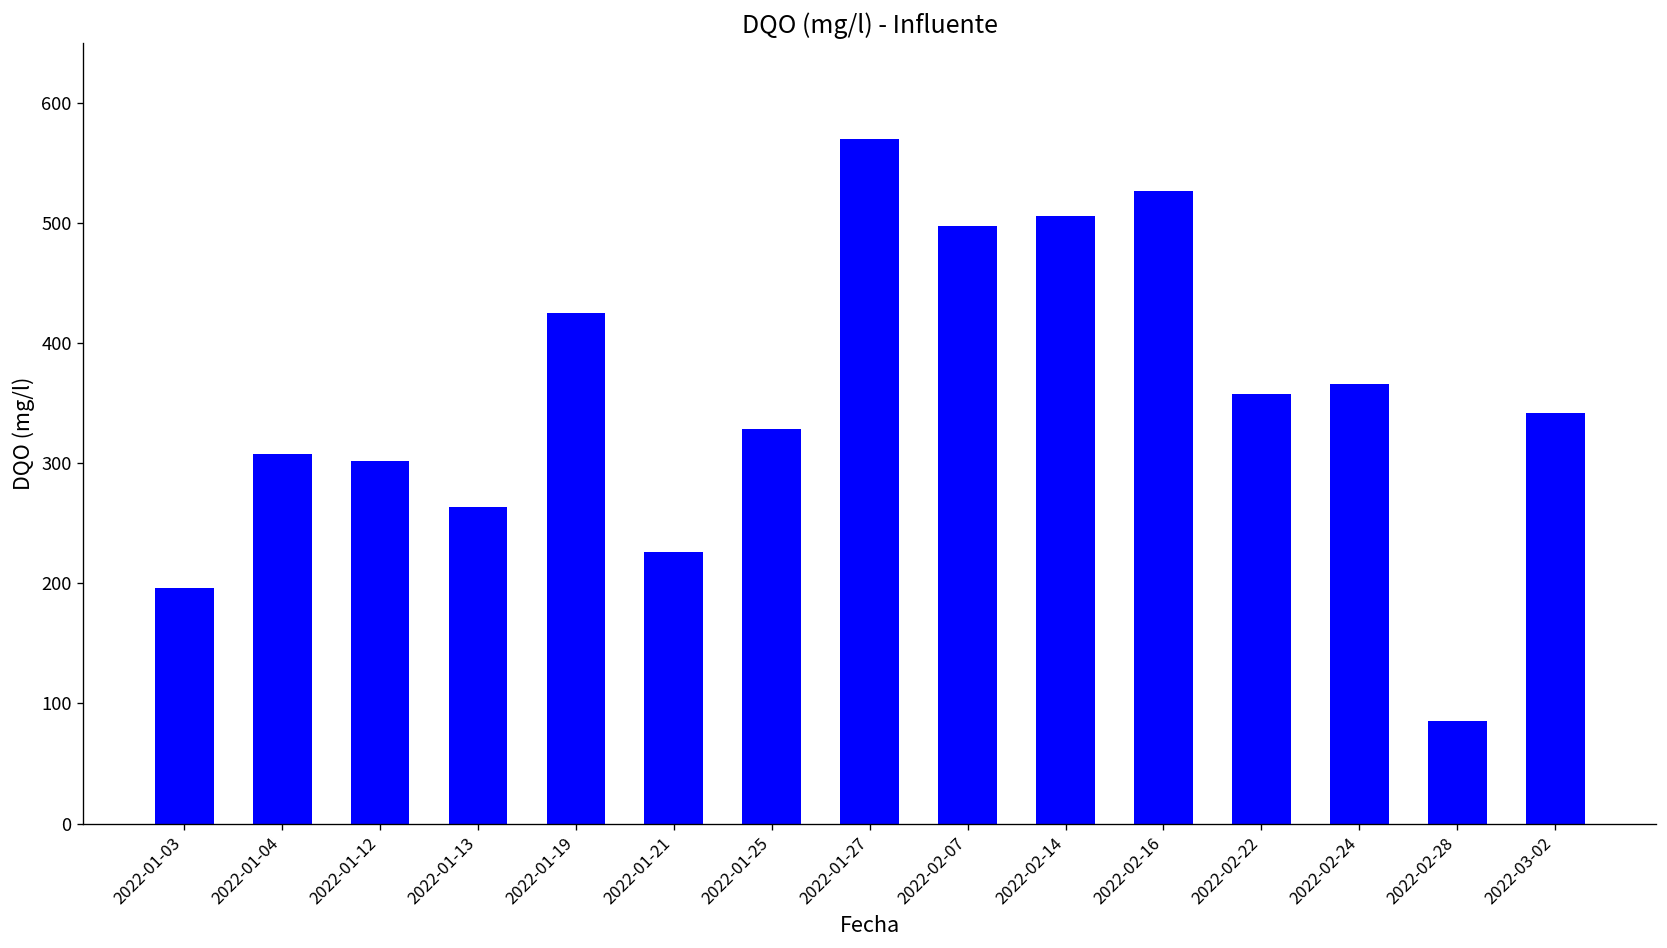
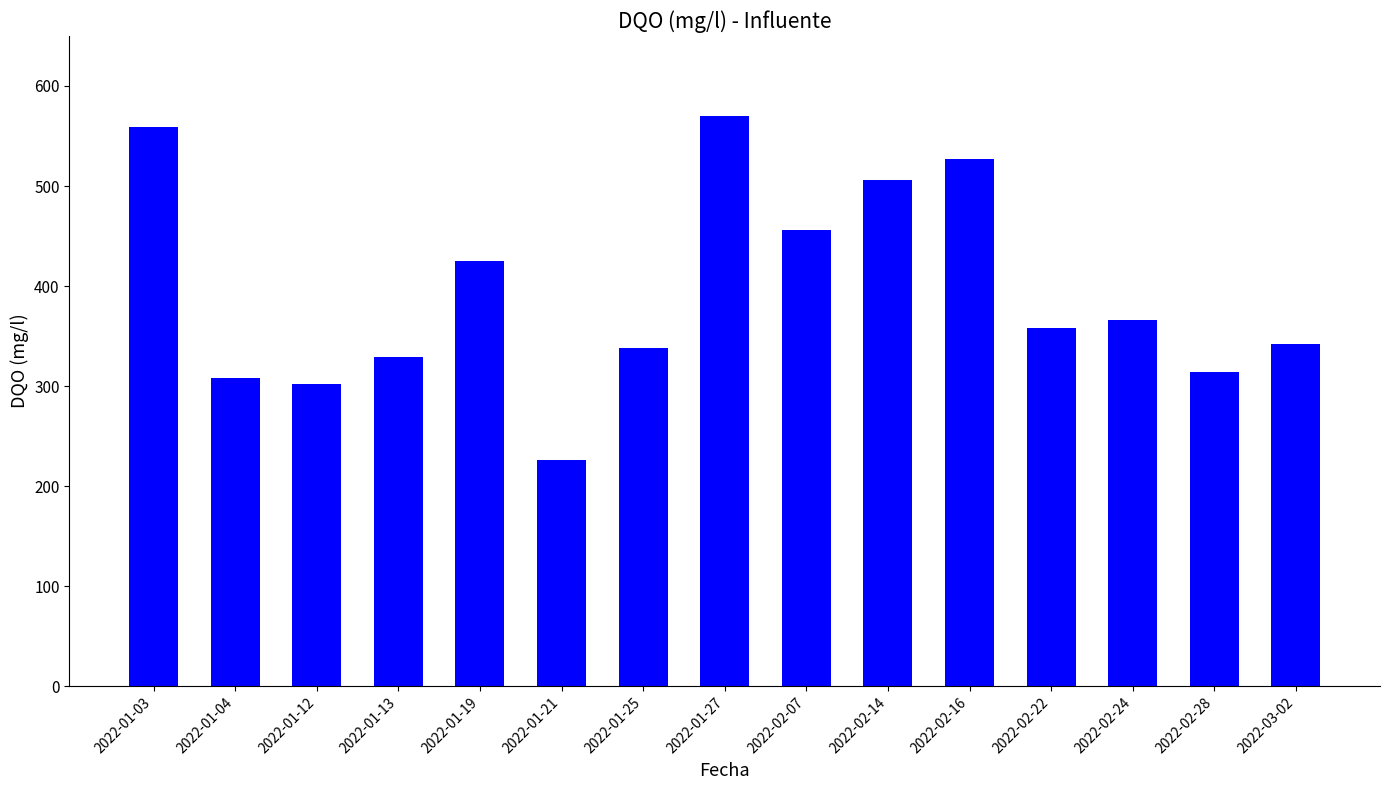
  {
-   "2022-01-03": 196,
+   "2022-01-03": 559,
    "2022-01-04": 308,
    "2022-01-12": 302,
-   "2022-01-13": 264,
+   "2022-01-13": 329,
    "2022-01-19": 425,
    "2022-01-21": 226,
-   "2022-01-25": 329,
+   "2022-01-25": 338,
    "2022-01-27": 570,
-   "2022-02-07": 498,
+   "2022-02-07": 456,
    "2022-02-14": 506,
    "2022-02-16": 527,
    "2022-02-22": 358,
    "2022-02-24": 366,
-   "2022-02-28": 85,
+   "2022-02-28": 314,
    "2022-03-02": 342
  }
